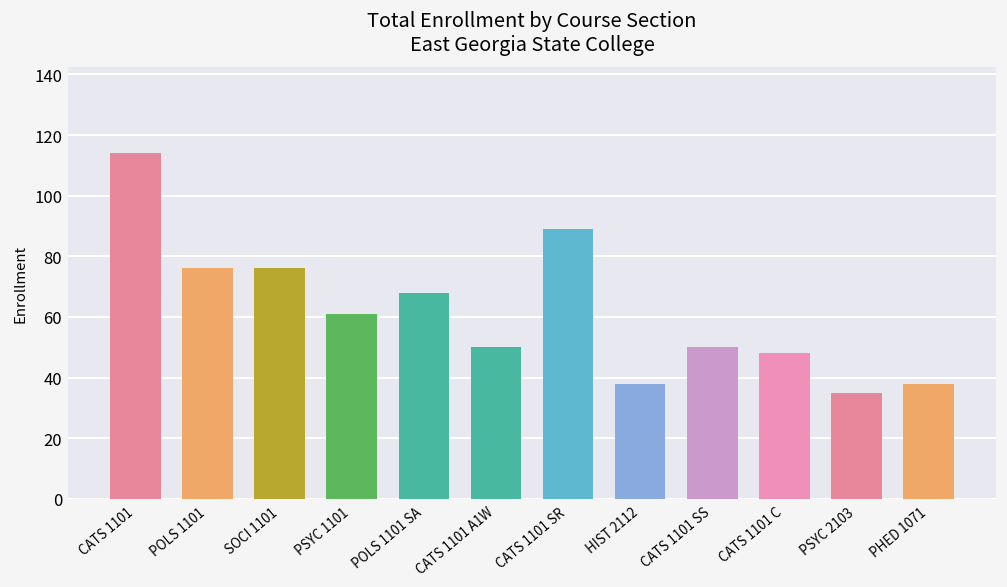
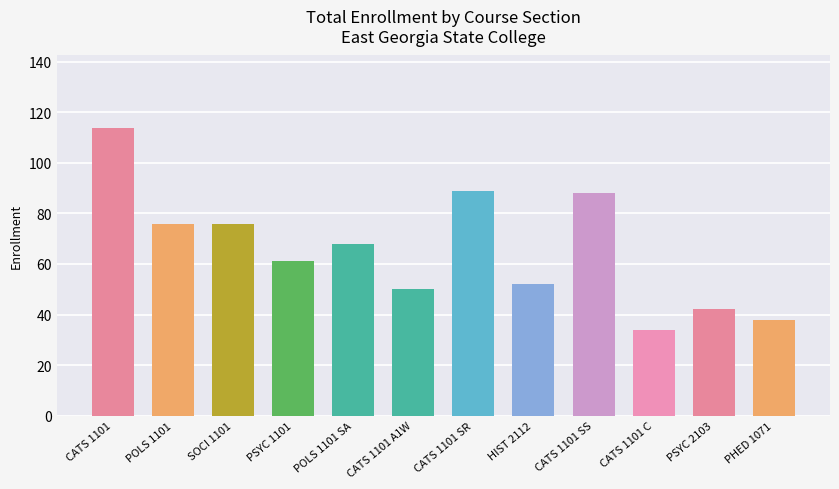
  {
    "CATS 1101": 114,
    "POLS 1101": 76,
    "SOCI 1101": 76,
    "PSYC 1101": 61,
    "POLS 1101 SA": 68,
    "CATS 1101 A1W": 50,
    "CATS 1101 SR": 89,
-   "HIST 2112": 38,
-   "CATS 1101 SS": 50,
-   "CATS 1101 C": 48,
-   "PSYC 2103": 35,
+   "HIST 2112": 52,
+   "CATS 1101 SS": 88,
+   "CATS 1101 C": 34,
+   "PSYC 2103": 42,
    "PHED 1071": 38
  }
